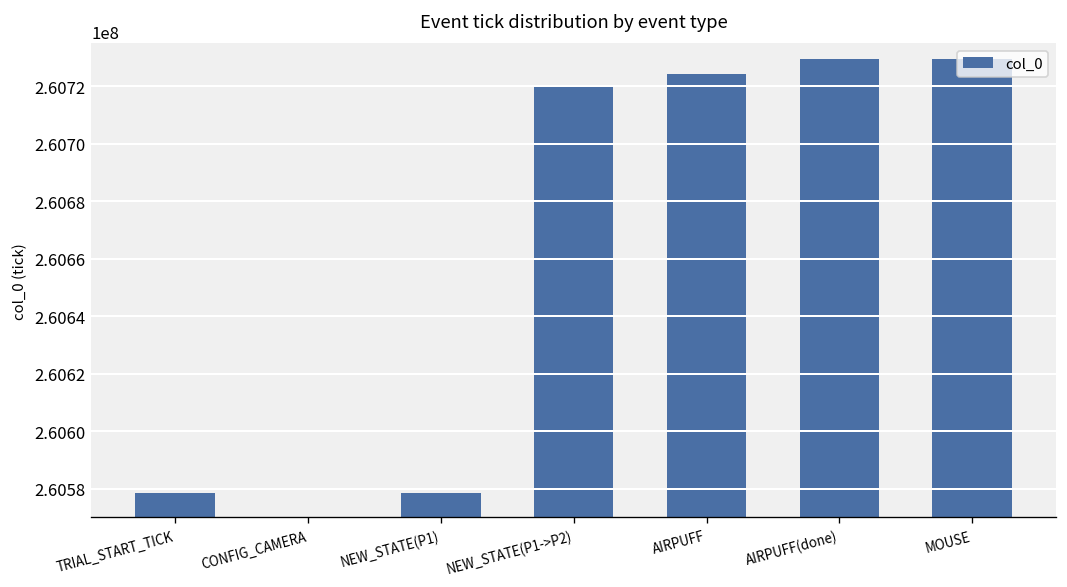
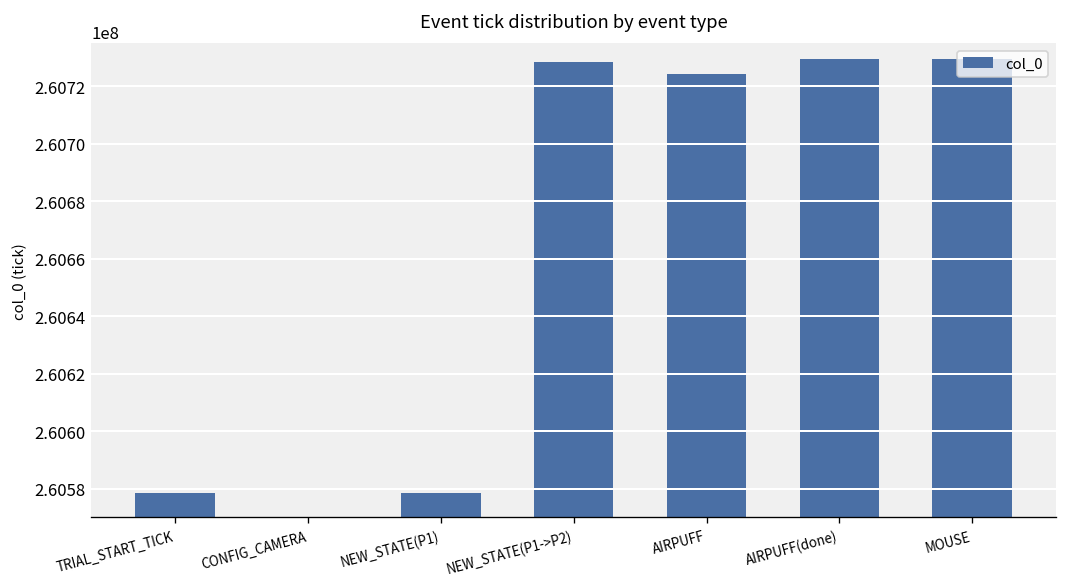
  {
    "TRIAL_START_TICK": 260578000,
    "NEW_STATE(P1)": 260578000,
-   "NEW_STATE(P1->P2)": 260720000,
+   "NEW_STATE(P1->P2)": 260728000,
    "AIRPUFF": 260724000,
    "AIRPUFF(done)": 260729000
  }
